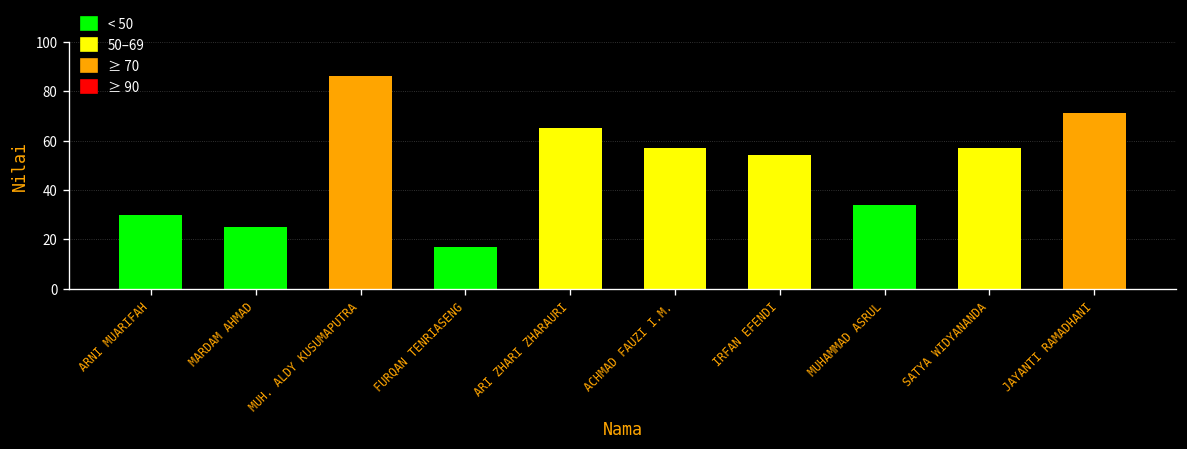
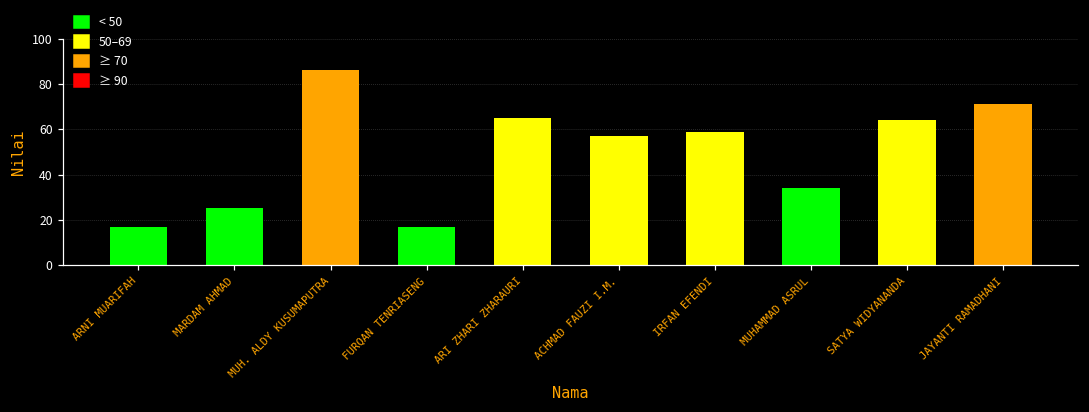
  {
-   "ARNI MUARIFAH": 30,
+   "ARNI MUARIFAH": 17,
    "MARDAM AHMAD": 25,
    "MUH. ALDY KUSUMAPUTRA": 86,
    "FURQAN TENRIASENG": 17,
    "ARI ZHARI ZHARAURI": 65,
    "ACHMAD FAUZI I.M.": 57,
-   "IRFAN EFENDI": 54,
+   "IRFAN EFENDI": 59,
    "MUHAMMAD ASRUL": 34,
-   "SATYA WIDYANANDA": 57,
+   "SATYA WIDYANANDA": 64,
    "JAYANTI RAMADHANI": 71
  }
